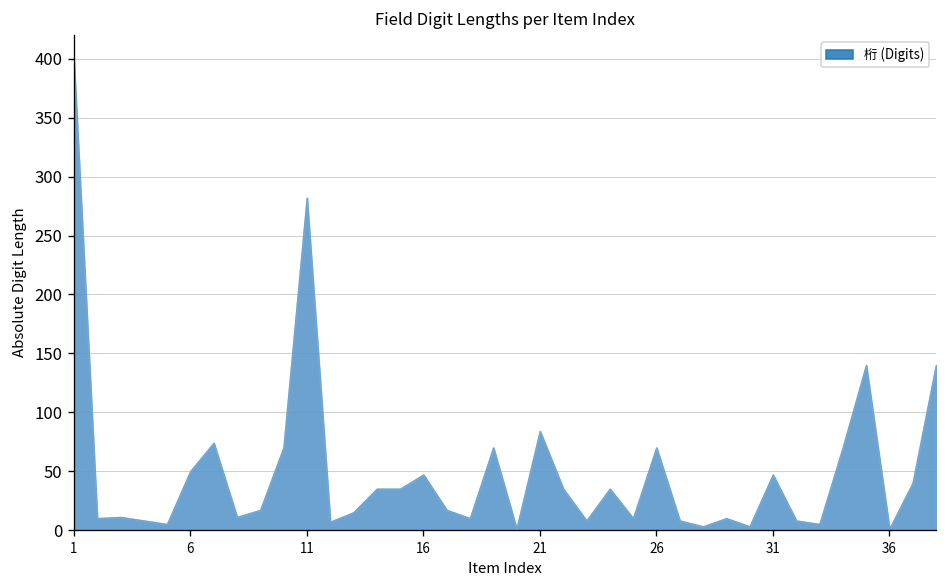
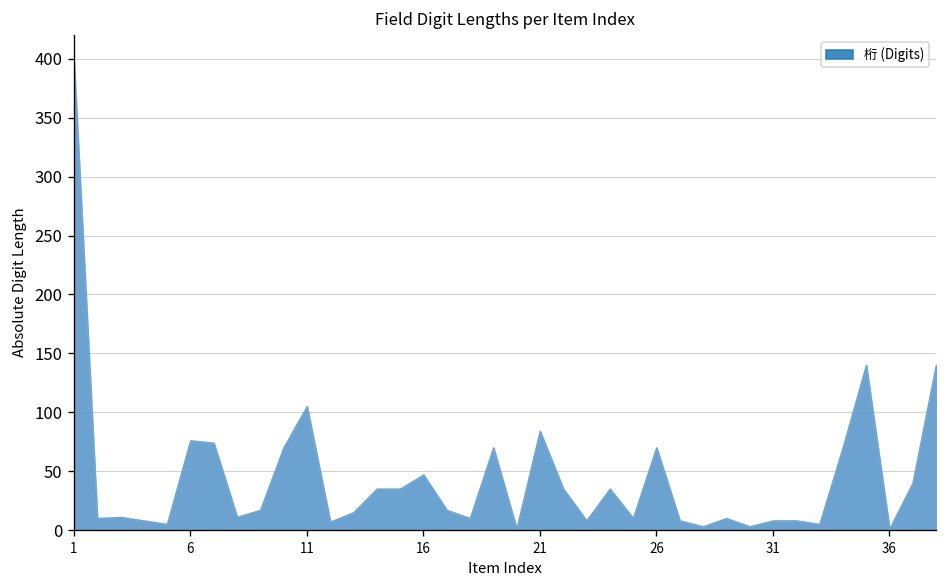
  {
    "1": 400,
-   "6": 50,
-   "11": 280,
+   "6": 80,
+   "11": 110,
    "16": 50,
    "21": 80,
    "26": 70,
-   "31": 50
+   "31": 10
  }
